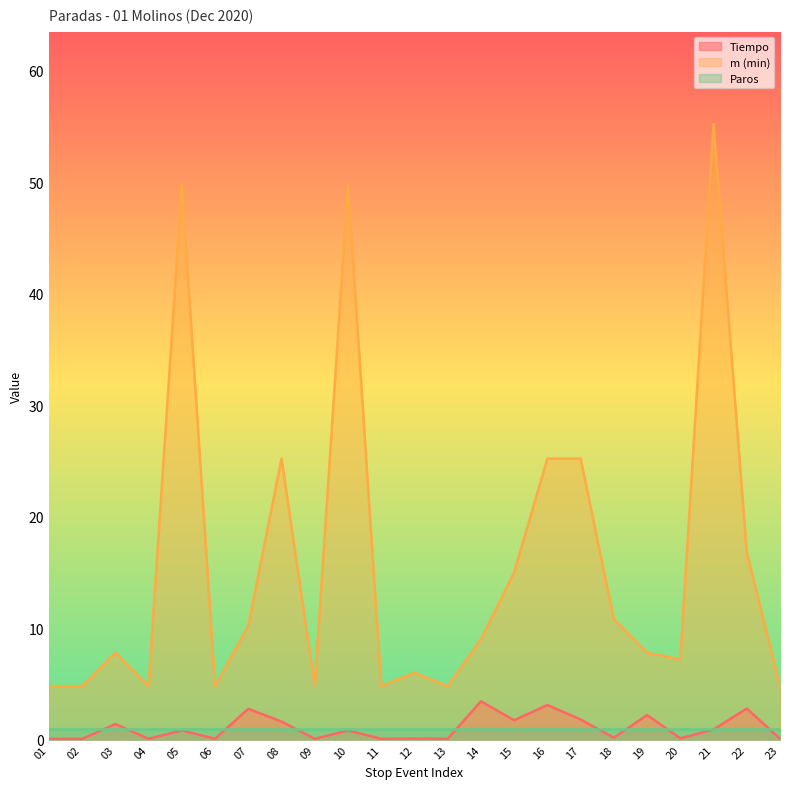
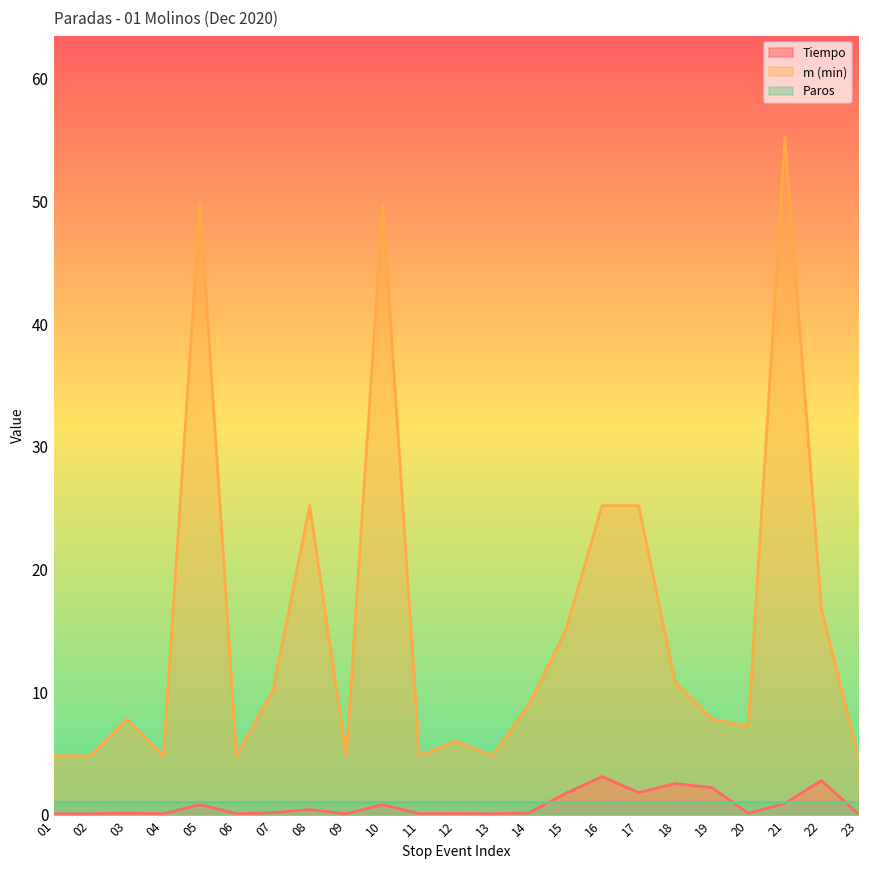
  {
    "Tiempo": {
      "01": 0.1,
      "02": 0.1,
-     "03": 1.4,
+     "03": 0.1,
      "04": 0.1,
      "06": 0.1,
-     "07": 2.8,
-     "08": 1.6,
+     "07": 0.2,
+     "08": 0.4,
      "09": 0.1,
      "11": 0.1,
      "12": 0.1,
      "13": 0.1,
-     "14": 3.4,
+     "14": 0.2,
      "15": 1.7,
      "16": 3.1,
      "17": 1.8,
-     "18": 0.2,
+     "18": 2.5,
      "19": 2.2,
      "20": 0.1,
      "22": 2.8,
      "23": 0.1
    },
    "m (min)": {
      "01": 4.8,
      "02": 4.8,
      "03": 7.8,
      "04": 4.8,
      "05": 49.8,
      "06": 4.8,
      "07": 10.2,
      "08": 25.2,
      "09": 4.8,
      "10": 49.8,
      "11": 4.8,
      "12": 6.0,
      "13": 4.8,
      "14": 9.0,
      "15": 15.0,
      "16": 25.2,
      "17": 25.2,
      "18": 10.8,
      "19": 7.8,
      "20": 7.2,
      "21": 55.2,
      "22": 16.8,
      "23": 4.8
    },
    "Paros": {
      "01": 1.0,
      "02": 1.0,
      "03": 1.0,
      "04": 1.0,
      "06": 1.0,
      "07": 1.0,
      "08": 1.0,
      "09": 1.0,
      "11": 1.0,
      "12": 1.0,
      "13": 1.0,
      "14": 1.0,
      "15": 1.0,
      "16": 1.0,
      "17": 1.0,
      "18": 1.0,
      "19": 1.0,
      "20": 1.0,
      "22": 1.0,
      "23": 1.0
    }
  }
